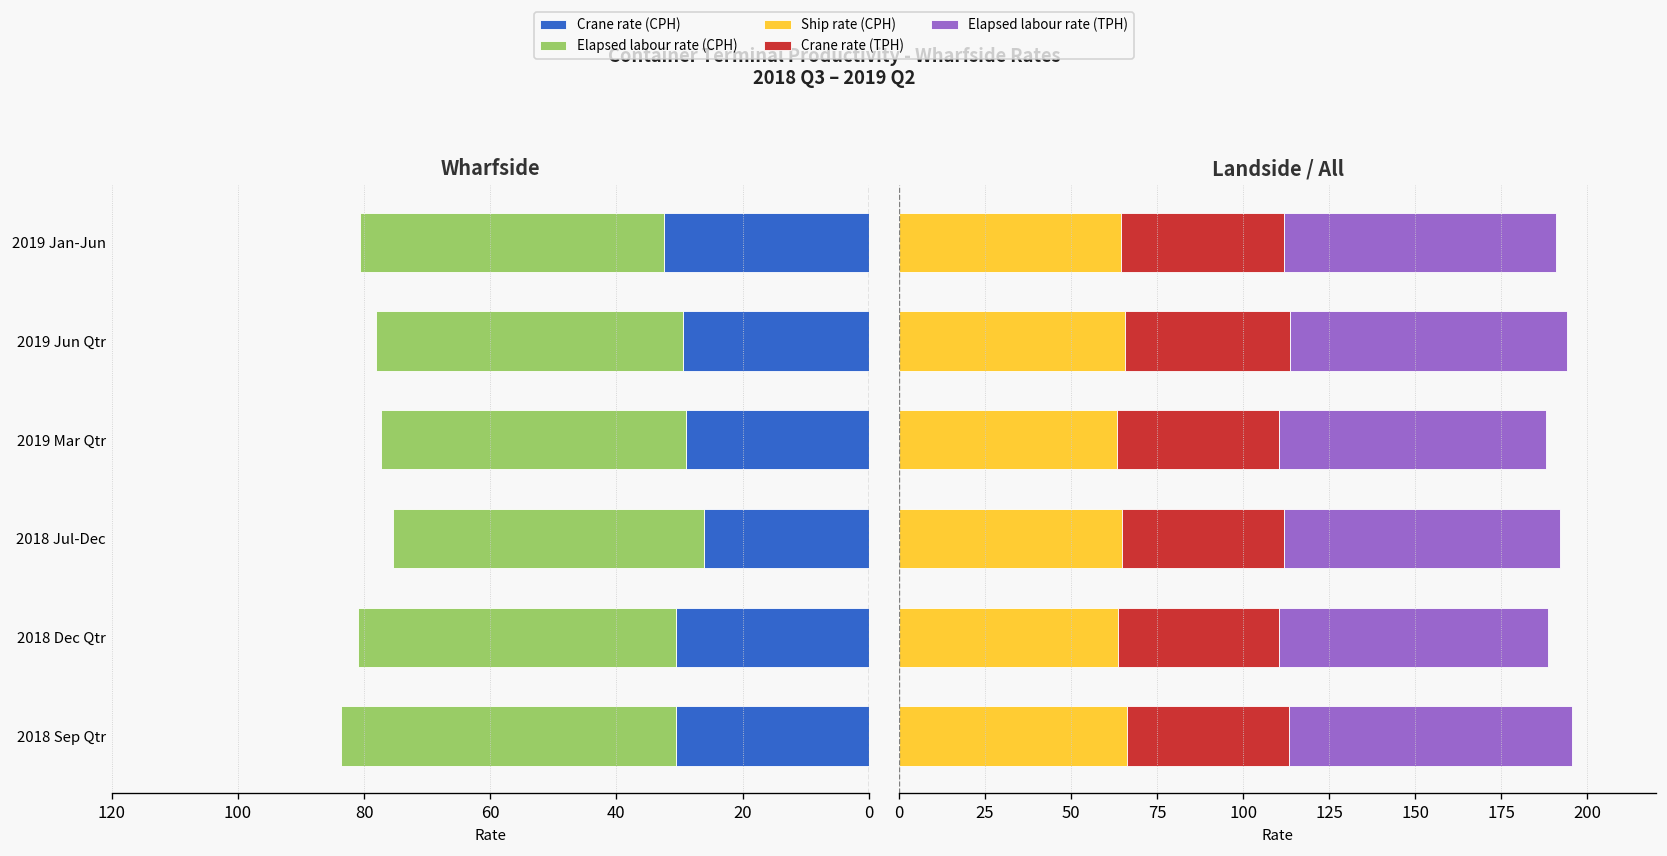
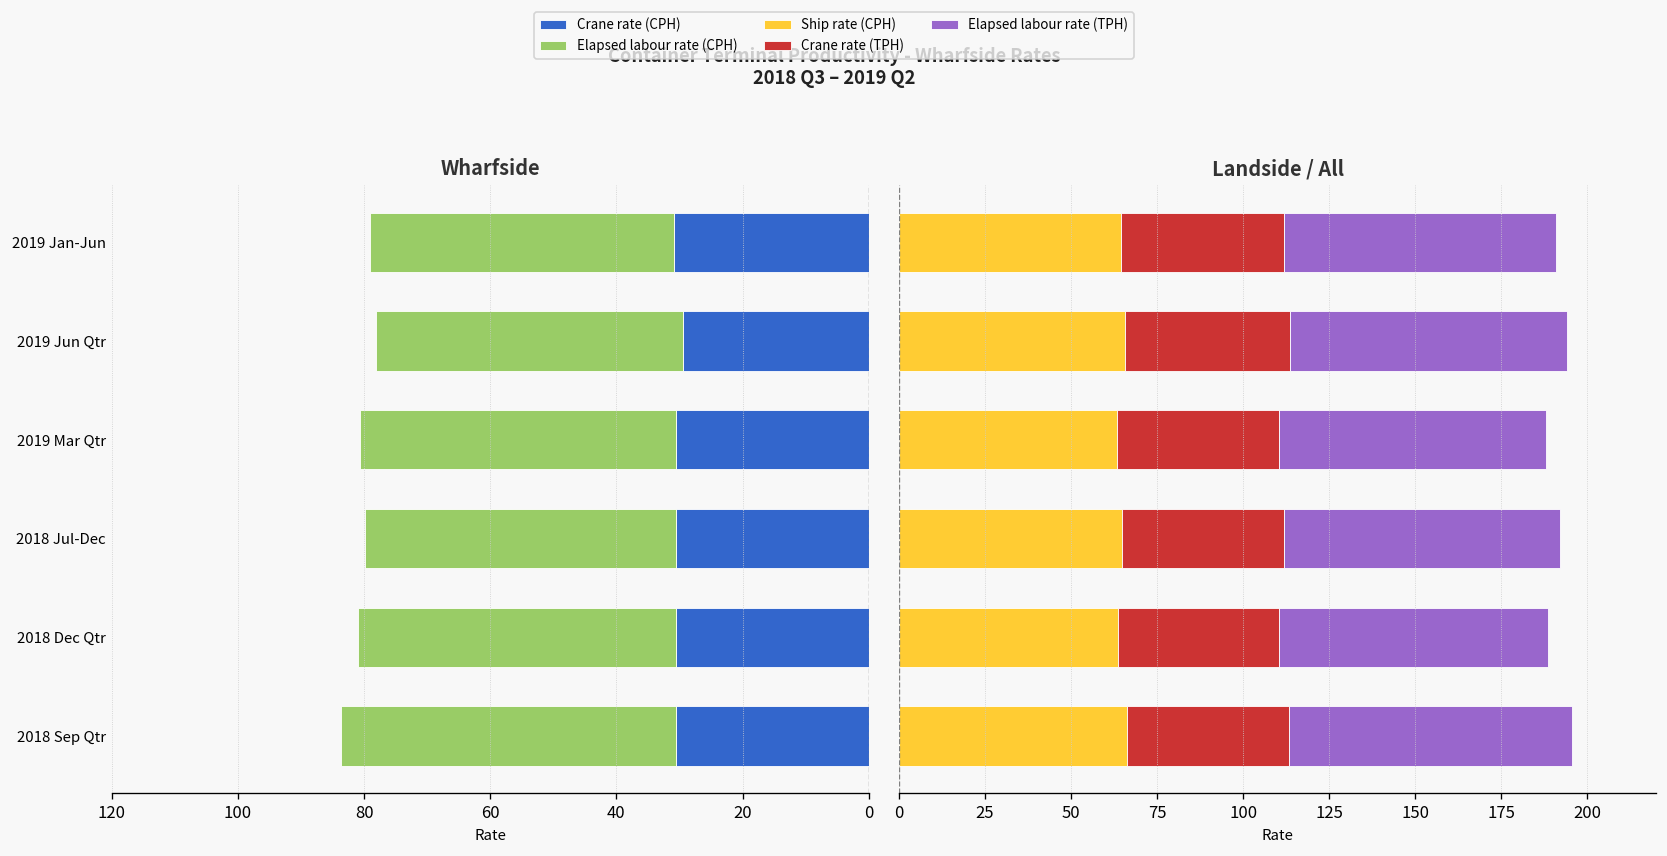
  {
    "Wharfside": {
      "Crane rate (CPH)": {
-       "2019 Jan-Jun": 32,
+       "2019 Jan-Jun": 31,
        "2019 Jun Qtr": 30,
-       "2019 Mar Qtr": 29,
-       "2018 Jul-Dec": 26,
+       "2019 Mar Qtr": 31,
+       "2018 Jul-Dec": 31,
        "2018 Dec Qtr": 31,
        "2018 Sep Qtr": 31
      },
      "Elapsed labour rate (CPH)": {
        "2019 Jan-Jun": 48,
        "2019 Jun Qtr": 49,
-       "2019 Mar Qtr": 48,
+       "2019 Mar Qtr": 50,
        "2018 Jul-Dec": 49,
        "2018 Dec Qtr": 50,
        "2018 Sep Qtr": 53
      }
    }
  }
